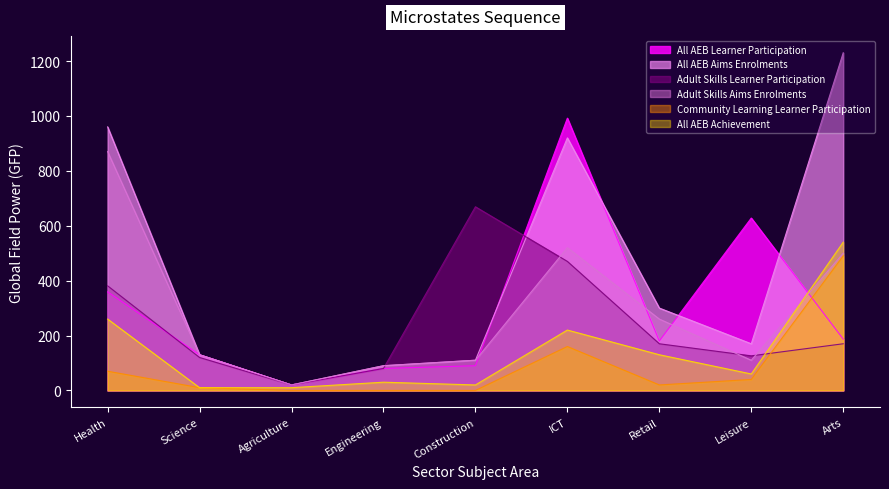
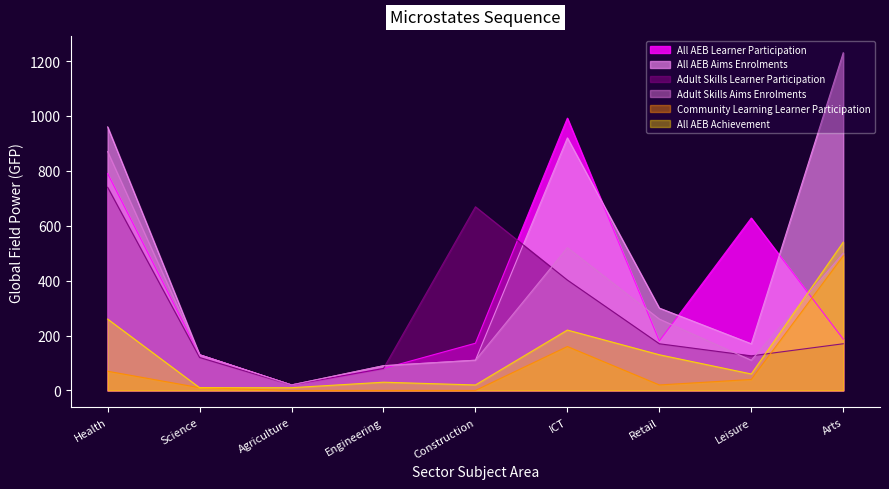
  {
    "All AEB Learner Participation": {
-     "Health": 360,
-     "Construction": 90,
+     "Health": 790,
+     "Construction": 170,
      "ICT": 990,
      "Retail": 180,
      "Leisure": 630,
      "Arts": 190
    },
    "Adult Skills Learner Participation": {
-     "Health": 380,
+     "Health": 740,
      "Science": 120,
      "Construction": 670,
-     "ICT": 470,
+     "ICT": 400,
      "Retail": 170,
      "Leisure": 130,
      "Arts": 170
    }
  }
